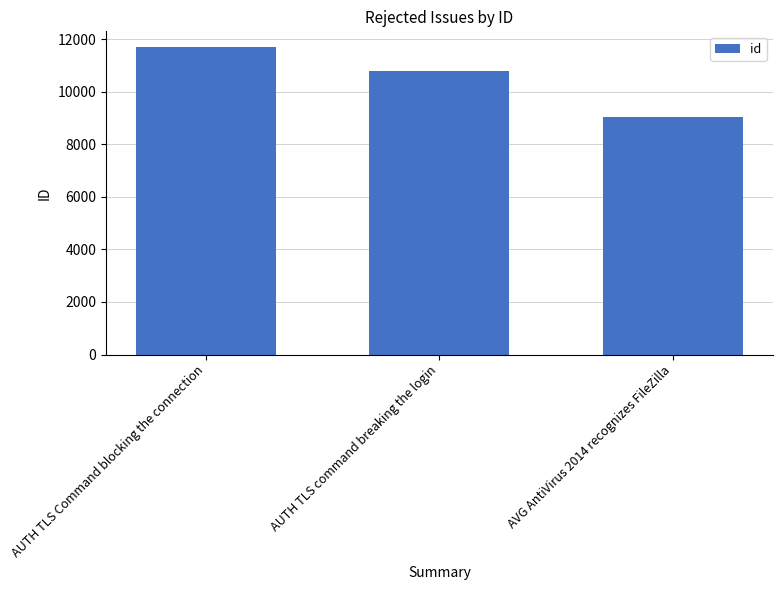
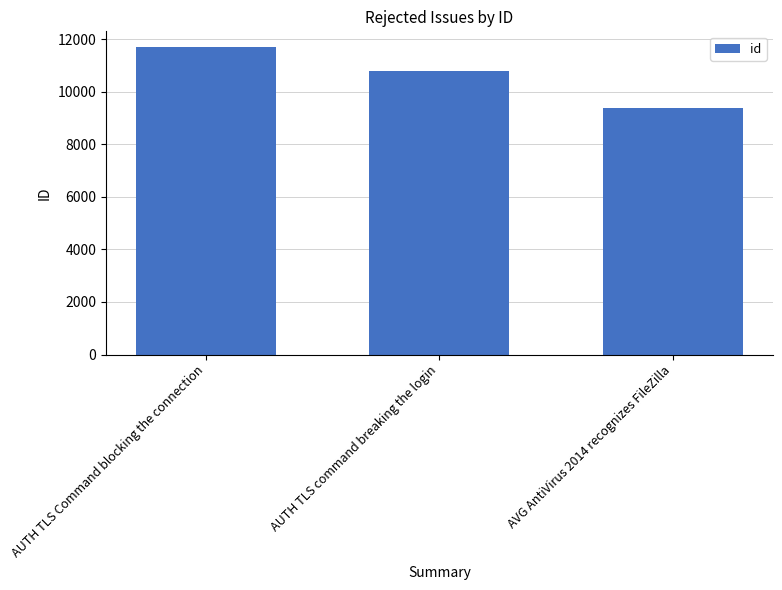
  {
    "AUTH TLS Command blocking the connection": 11700,
    "AUTH TLS command breaking the login": 10800,
-   "AVG AntiVirus 2014 recognizes FileZilla": 9100
+   "AVG AntiVirus 2014 recognizes FileZilla": 9400
  }
